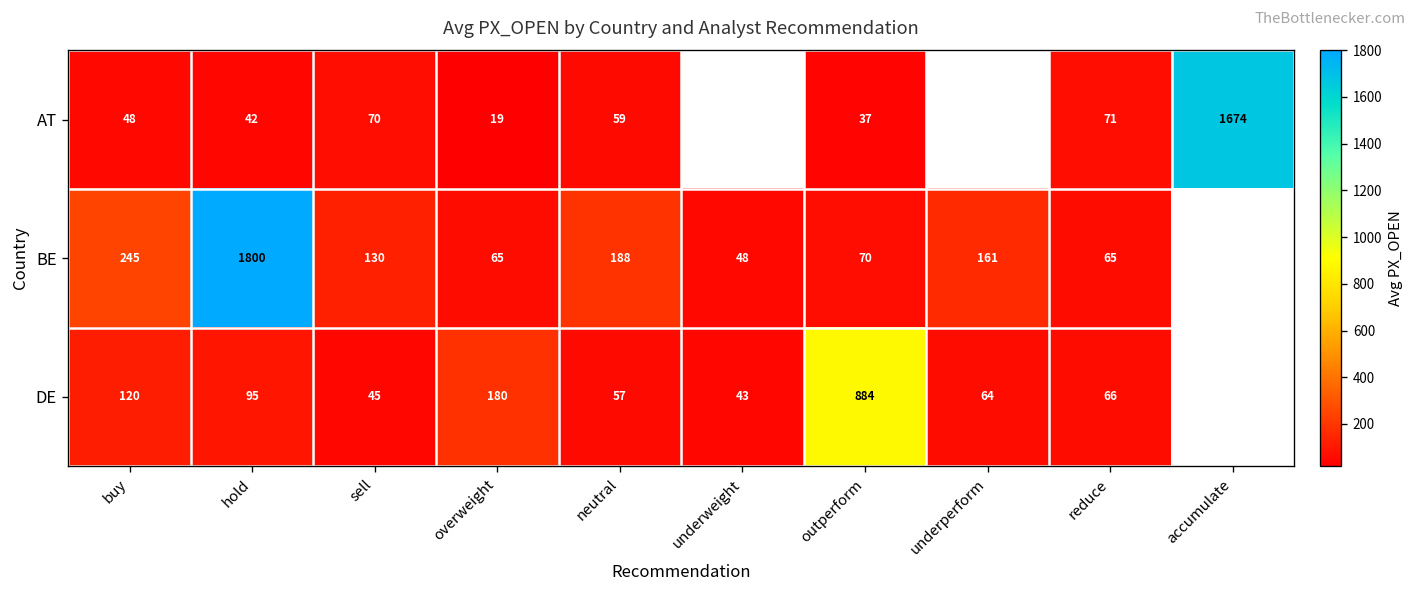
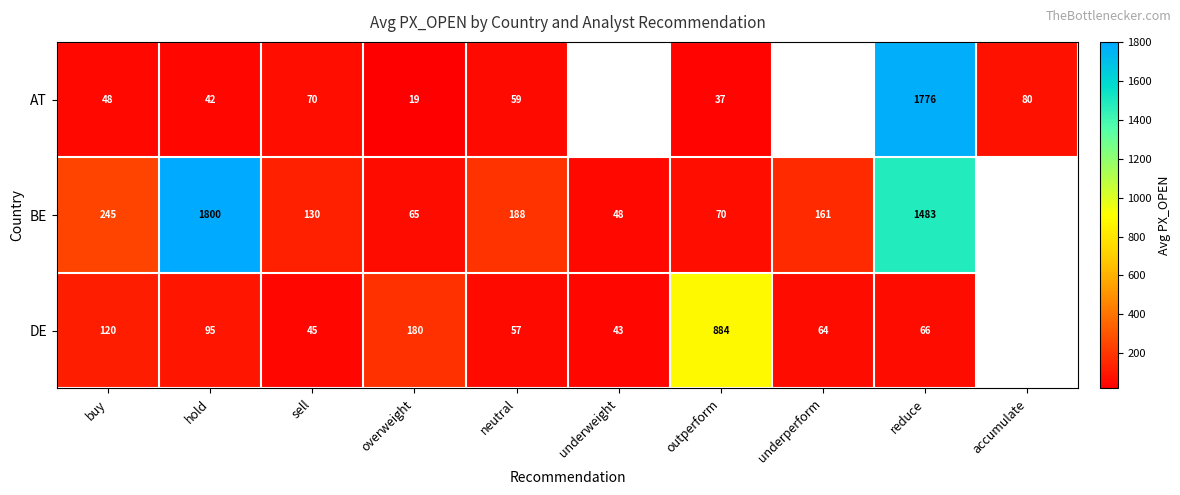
  {
    "AT": {
      "buy": 48,
      "hold": 42,
      "sell": 70,
      "overweight": 19,
      "neutral": 59,
      "outperform": 37,
-     "reduce": 71,
-     "accumulate": 1674
+     "reduce": 1776,
+     "accumulate": 80
    },
    "BE": {
      "buy": 245,
      "hold": 1800,
      "sell": 130,
      "overweight": 65,
      "neutral": 188,
      "underweight": 48,
      "outperform": 70,
      "underperform": 161,
-     "reduce": 65
+     "reduce": 1483
    },
    "DE": {
      "buy": 120,
      "hold": 95,
      "sell": 45,
      "overweight": 180,
      "neutral": 57,
      "underweight": 43,
      "outperform": 884,
      "underperform": 64,
      "reduce": 66
    }
  }
